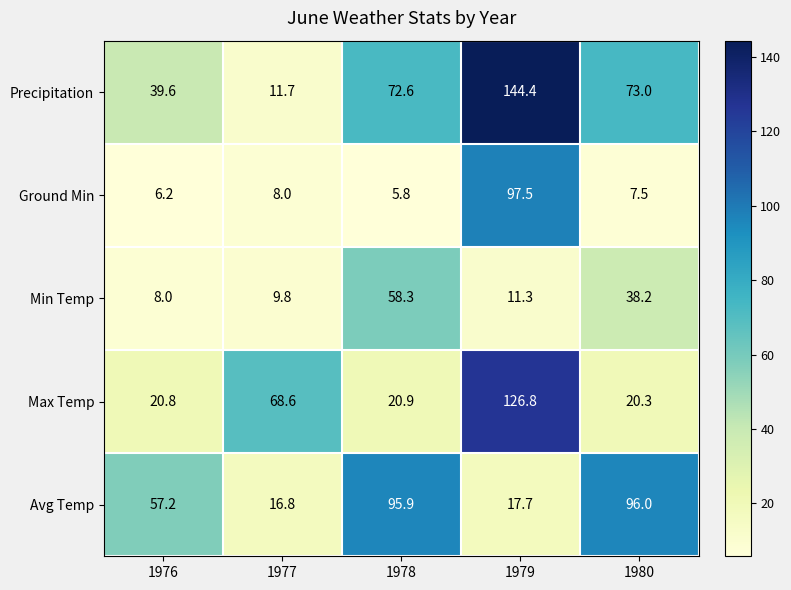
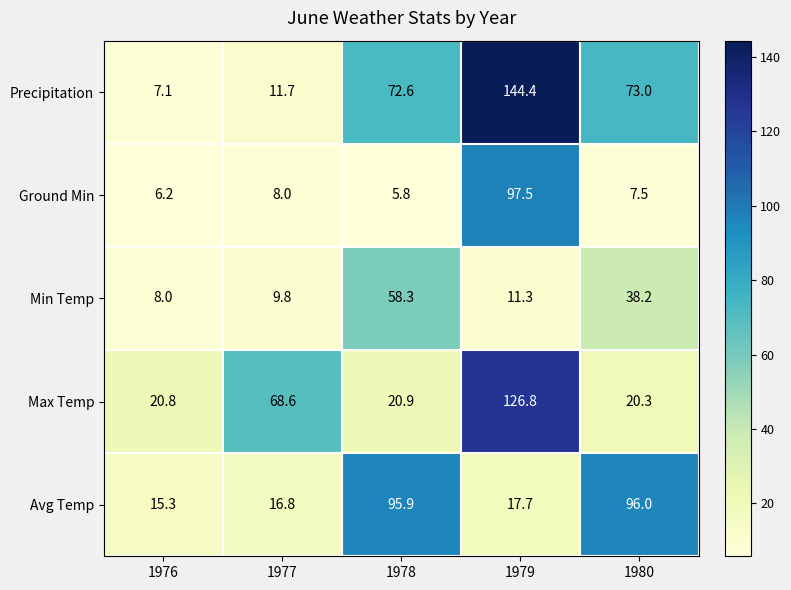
  {
    "Precipitation": {
-     "1976": 39.6,
+     "1976": 7.1,
      "1977": 11.7,
      "1978": 72.6,
      "1979": 144.4,
      "1980": 73.0
    },
    "Ground Min": {
      "1976": 6.2,
      "1977": 8.0,
      "1978": 5.8,
      "1979": 97.5,
      "1980": 7.5
    },
    "Min Temp": {
      "1976": 8.0,
      "1977": 9.8,
      "1978": 58.3,
      "1979": 11.3,
      "1980": 38.2
    },
    "Max Temp": {
      "1976": 20.8,
      "1977": 68.6,
      "1978": 20.9,
      "1979": 126.8,
      "1980": 20.3
    },
    "Avg Temp": {
-     "1976": 57.2,
+     "1976": 15.3,
      "1977": 16.8,
      "1978": 95.9,
      "1979": 17.7,
      "1980": 96.0
    }
  }
